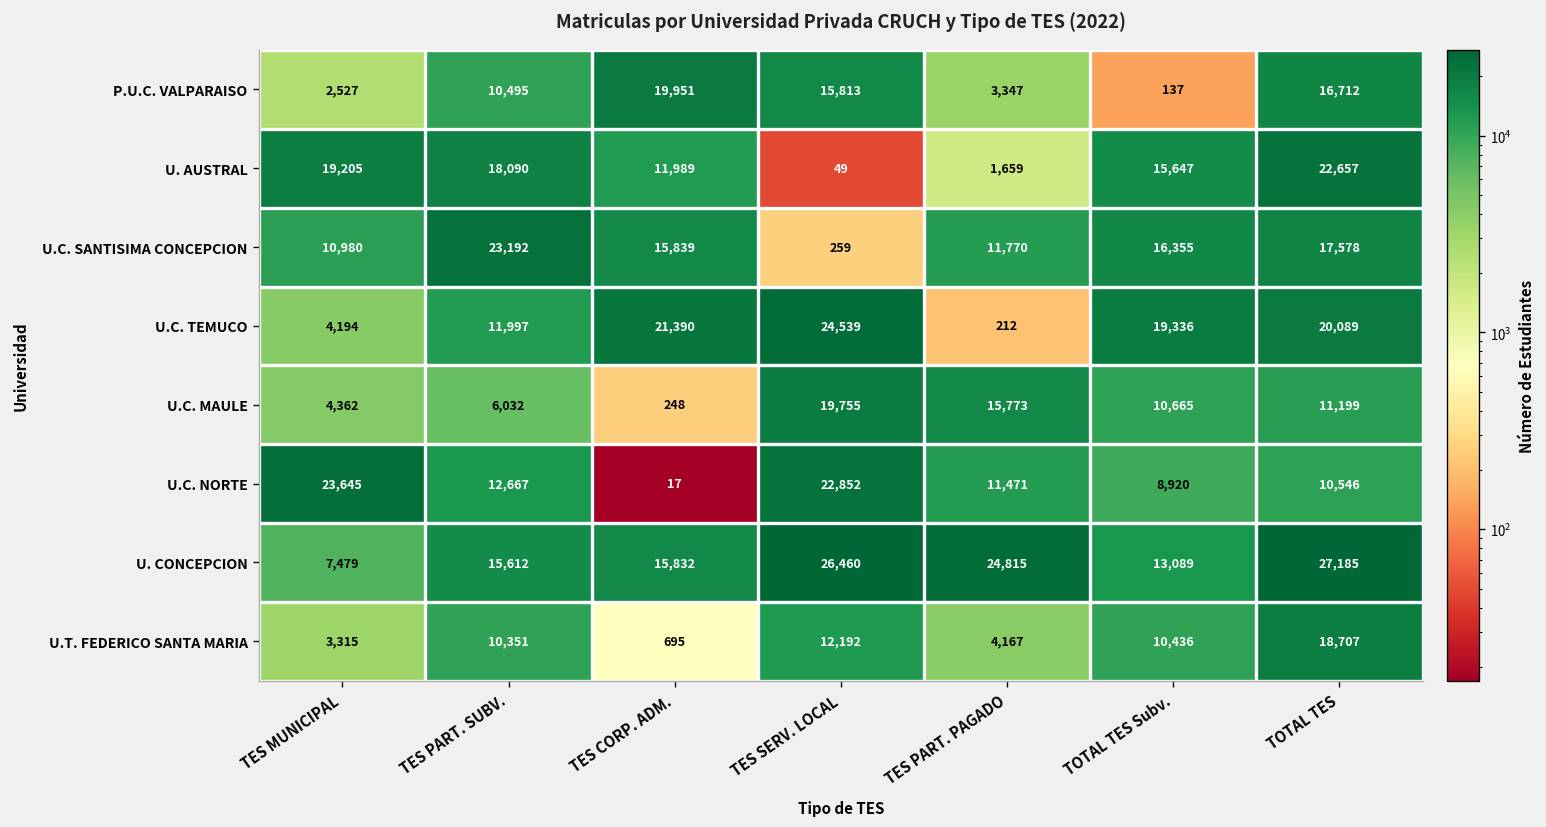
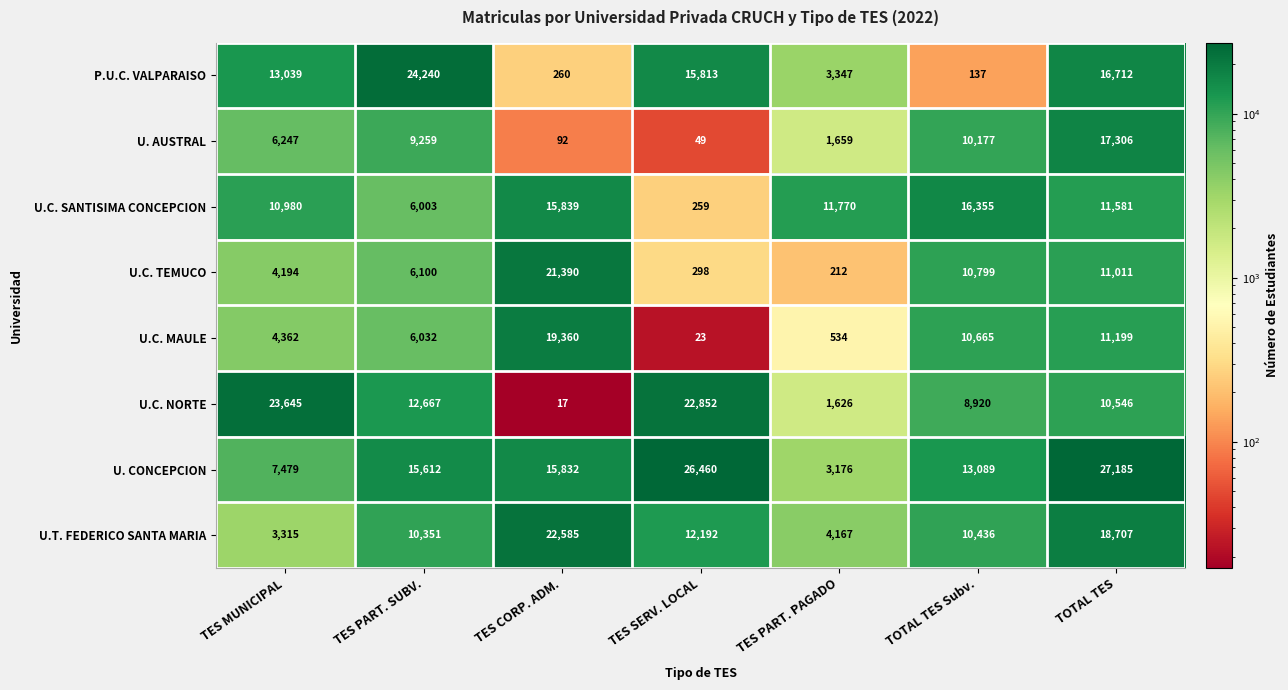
  {
    "P.U.C. VALPARAISO": {
-     "TES MUNICIPAL": "2,527",
-     "TES PART. SUBV.": "10,495",
-     "TES CORP. ADM.": "19,951",
+     "TES MUNICIPAL": "13,039",
+     "TES PART. SUBV.": "24,240",
+     "TES CORP. ADM.": "260",
      "TES SERV. LOCAL": "15,813",
      "TES PART. PAGADO": "3,347",
      "TOTAL TES Subv.": "137",
      "TOTAL TES": "16,712"
    },
    "U. AUSTRAL": {
-     "TES MUNICIPAL": "19,205",
-     "TES PART. SUBV.": "18,090",
-     "TES CORP. ADM.": "11,989",
+     "TES MUNICIPAL": "6,247",
+     "TES PART. SUBV.": "9,259",
+     "TES CORP. ADM.": "92",
      "TES SERV. LOCAL": "49",
      "TES PART. PAGADO": "1,659",
-     "TOTAL TES Subv.": "15,647",
-     "TOTAL TES": "22,657"
+     "TOTAL TES Subv.": "10,177",
+     "TOTAL TES": "17,306"
    },
    "U.C. SANTISIMA CONCEPCION": {
      "TES MUNICIPAL": "10,980",
-     "TES PART. SUBV.": "23,192",
+     "TES PART. SUBV.": "6,003",
      "TES CORP. ADM.": "15,839",
      "TES SERV. LOCAL": "259",
      "TES PART. PAGADO": "11,770",
      "TOTAL TES Subv.": "16,355",
-     "TOTAL TES": "17,578"
+     "TOTAL TES": "11,581"
    },
    "U.C. TEMUCO": {
      "TES MUNICIPAL": "4,194",
-     "TES PART. SUBV.": "11,997",
+     "TES PART. SUBV.": "6,100",
      "TES CORP. ADM.": "21,390",
-     "TES SERV. LOCAL": "24,539",
+     "TES SERV. LOCAL": "298",
      "TES PART. PAGADO": "212",
-     "TOTAL TES Subv.": "19,336",
-     "TOTAL TES": "20,089"
+     "TOTAL TES Subv.": "10,799",
+     "TOTAL TES": "11,011"
    },
    "U.C. MAULE": {
      "TES MUNICIPAL": "4,362",
      "TES PART. SUBV.": "6,032",
-     "TES CORP. ADM.": "248",
-     "TES SERV. LOCAL": "19,755",
-     "TES PART. PAGADO": "15,773",
+     "TES CORP. ADM.": "19,360",
+     "TES SERV. LOCAL": "23",
+     "TES PART. PAGADO": "534",
      "TOTAL TES Subv.": "10,665",
      "TOTAL TES": "11,199"
    },
    "U.C. NORTE": {
      "TES MUNICIPAL": "23,645",
      "TES PART. SUBV.": "12,667",
      "TES CORP. ADM.": "17",
      "TES SERV. LOCAL": "22,852",
-     "TES PART. PAGADO": "11,471",
+     "TES PART. PAGADO": "1,626",
      "TOTAL TES Subv.": "8,920",
      "TOTAL TES": "10,546"
    },
    "U. CONCEPCION": {
      "TES MUNICIPAL": "7,479",
      "TES PART. SUBV.": "15,612",
      "TES CORP. ADM.": "15,832",
      "TES SERV. LOCAL": "26,460",
-     "TES PART. PAGADO": "24,815",
+     "TES PART. PAGADO": "3,176",
      "TOTAL TES Subv.": "13,089",
      "TOTAL TES": "27,185"
    },
    "U.T. FEDERICO SANTA MARIA": {
      "TES MUNICIPAL": "3,315",
      "TES PART. SUBV.": "10,351",
-     "TES CORP. ADM.": "695",
+     "TES CORP. ADM.": "22,585",
      "TES SERV. LOCAL": "12,192",
      "TES PART. PAGADO": "4,167",
      "TOTAL TES Subv.": "10,436",
      "TOTAL TES": "18,707"
    }
  }
